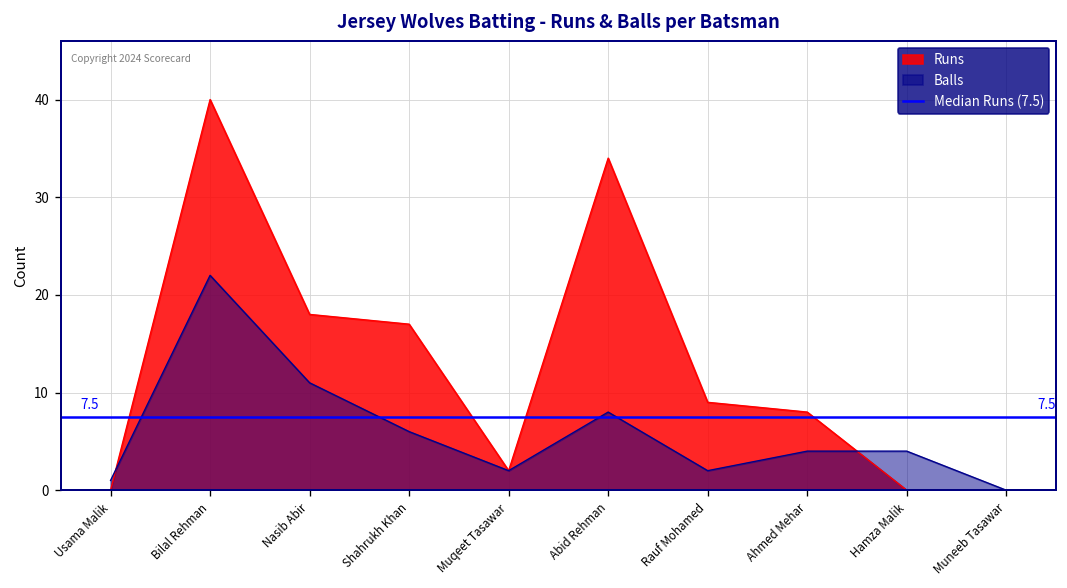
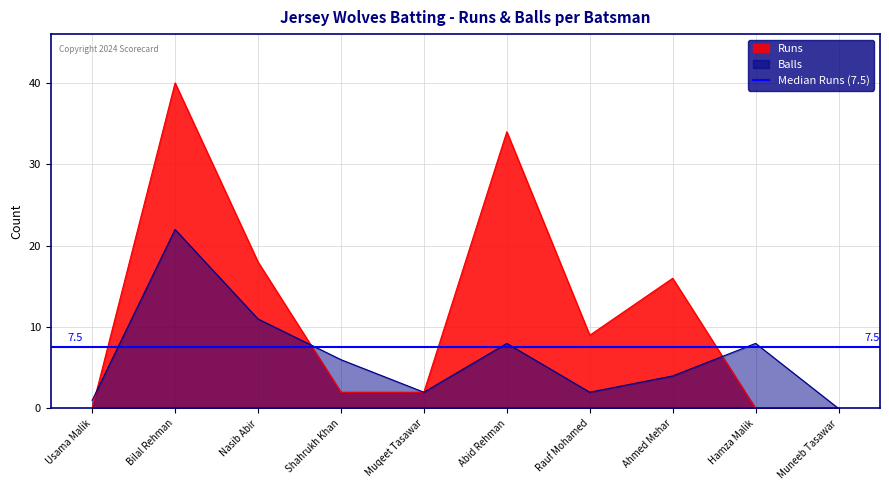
  {
    "Runs": {
      "Usama Malik": 0,
      "Bilal Rehman": 40,
      "Nasib Abir": 18,
-     "Shahrukh Khan": 17,
+     "Shahrukh Khan": 2,
      "Abid Rehman": 34,
      "Rauf Mohamed": 9,
-     "Ahmed Mehar": 8,
+     "Ahmed Mehar": 16,
      "Hamza Malik": 0
    },
    "Balls": {
      "Usama Malik": 1,
      "Bilal Rehman": 22,
      "Nasib Abir": 11,
      "Shahrukh Khan": 6,
      "Abid Rehman": 8,
      "Rauf Mohamed": 2,
      "Ahmed Mehar": 4,
-     "Hamza Malik": 4
+     "Hamza Malik": 8
    }
  }
